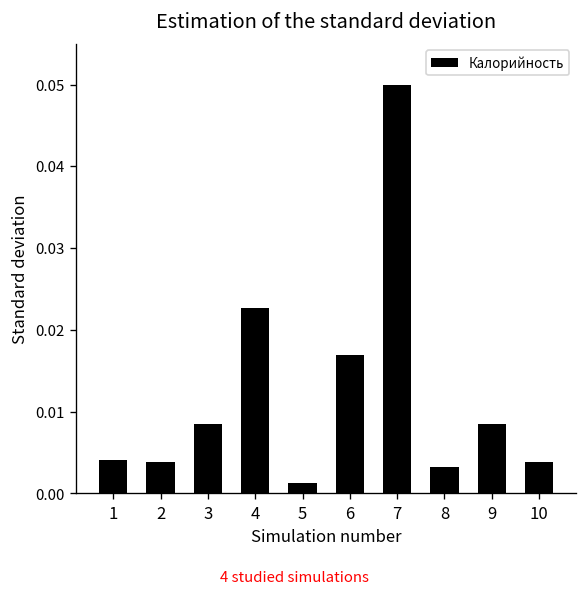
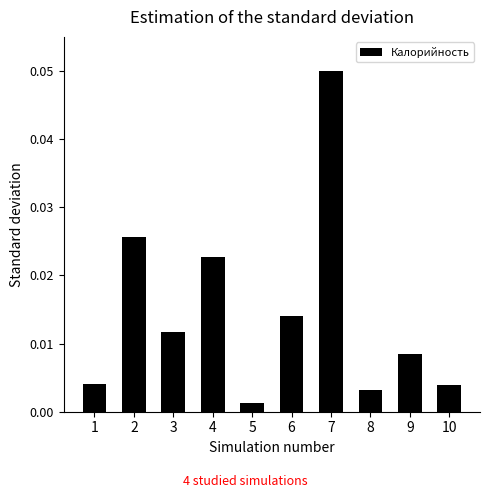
  {
    "1": 0.004,
-   "2": 0.004,
-   "3": 0.008,
+   "2": 0.026,
+   "3": 0.012,
    "4": 0.023,
    "5": 0.001,
-   "6": 0.017,
+   "6": 0.014,
    "7": 0.050,
    "8": 0.003,
    "9": 0.008,
    "10": 0.004
  }
